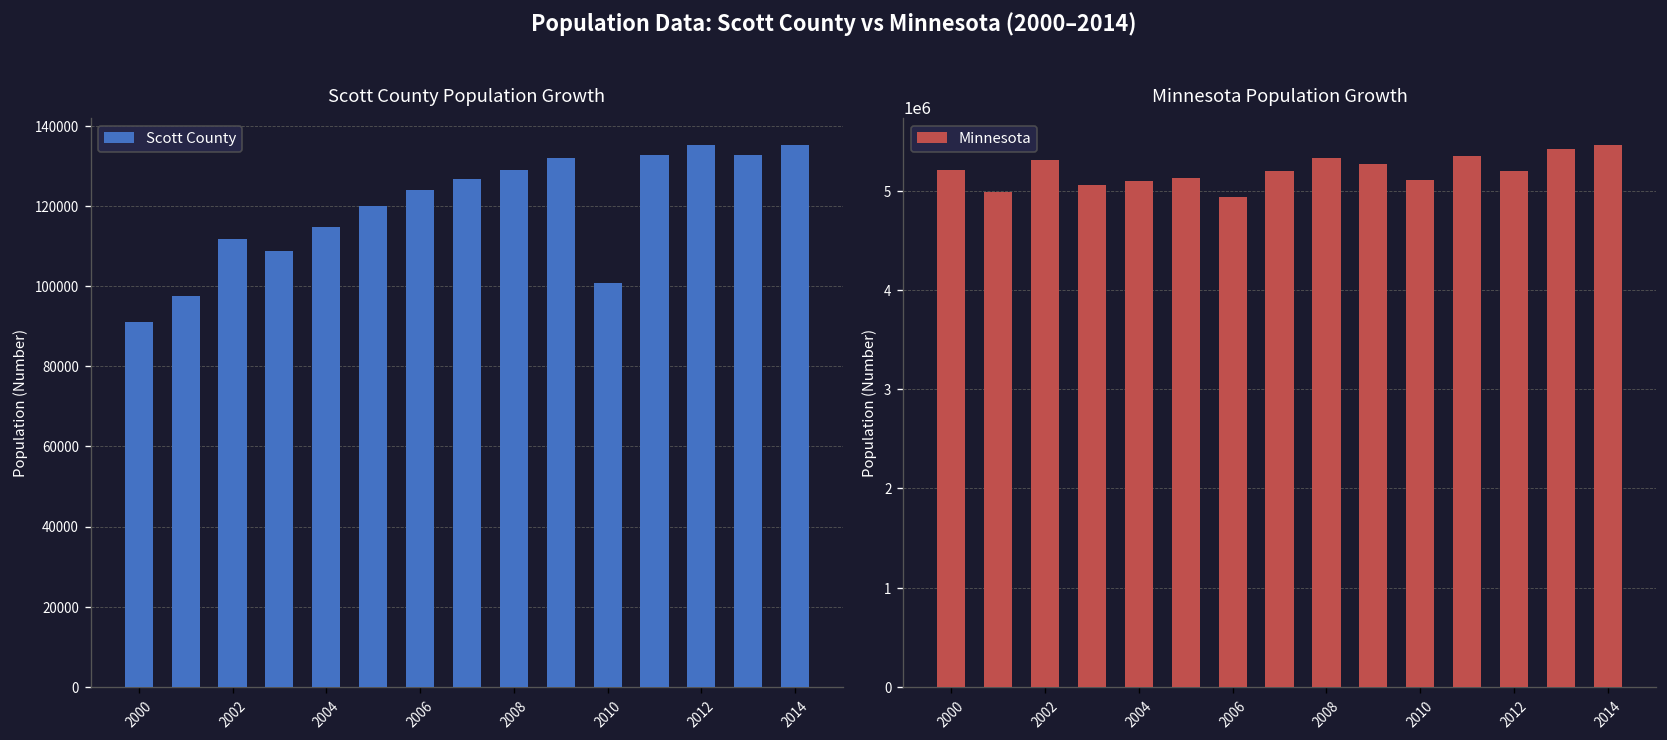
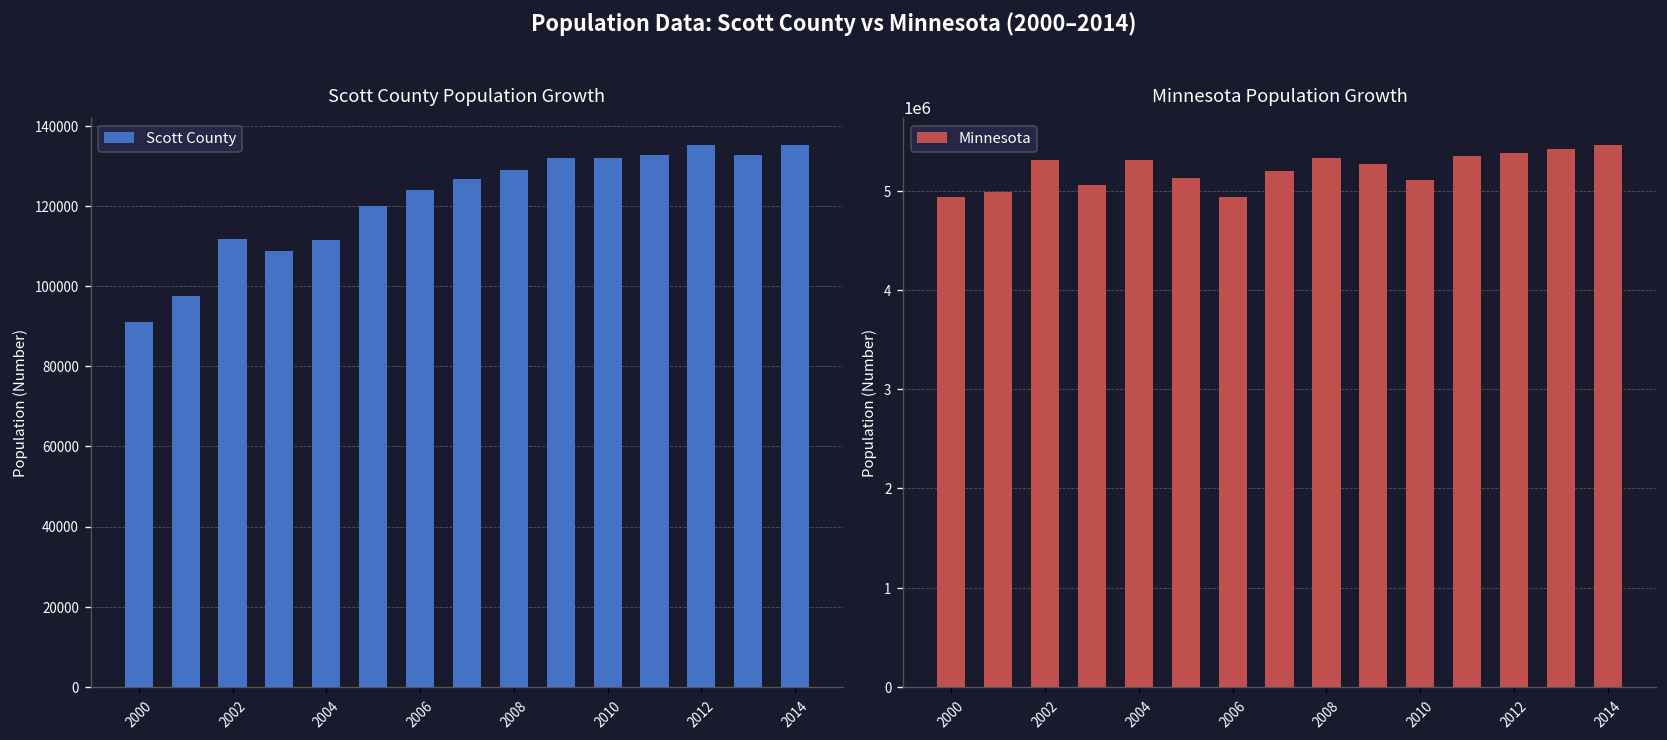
  {
    "Scott County Population Growth": {
      "2000": 91000,
      "2002": 112000,
-     "2004": 115000,
+     "2004": 112000,
      "2006": 124000,
      "2008": 129000,
-     "2010": 101000,
+     "2010": 132000,
      "2012": 135000,
      "2014": 135000
    },
    "Minnesota Population Growth": {
-     "2000": 5200000,
+     "2000": 4900000,
      "2002": 5300000,
-     "2004": 5100000,
+     "2004": 5300000,
      "2006": 4900000,
      "2008": 5300000,
      "2010": 5100000,
-     "2012": 5200000,
+     "2012": 5400000,
      "2014": 5500000
    }
  }
